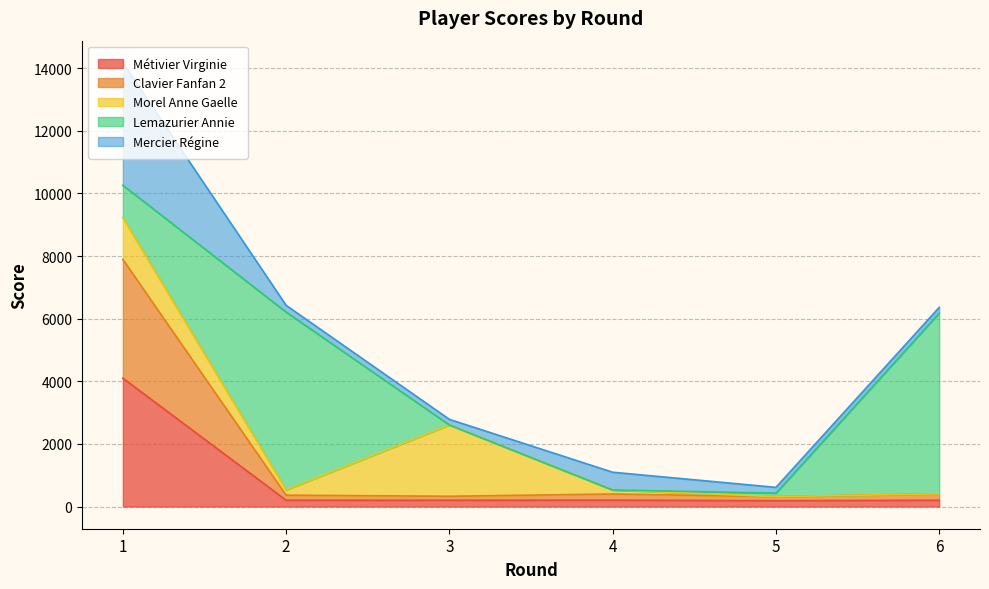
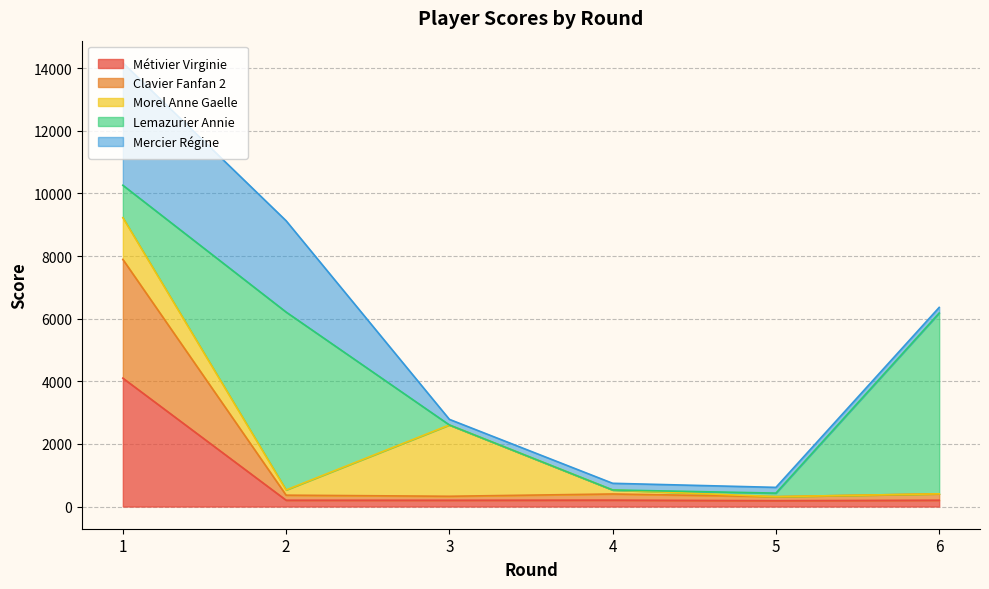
  {
    "Morel Anne Gaelle": {
      "1": 1300,
      "2": 200
    },
    "Lemazurier Annie": {
      "1": 1000,
      "2": 5700,
      "5": 100,
      "6": 5800
    },
    "Mercier Régine": {
-     "2": 200,
+     "2": 2900,
      "3": 200,
-     "4": 600,
+     "4": 200,
      "5": 200,
      "6": 200
    }
  }
